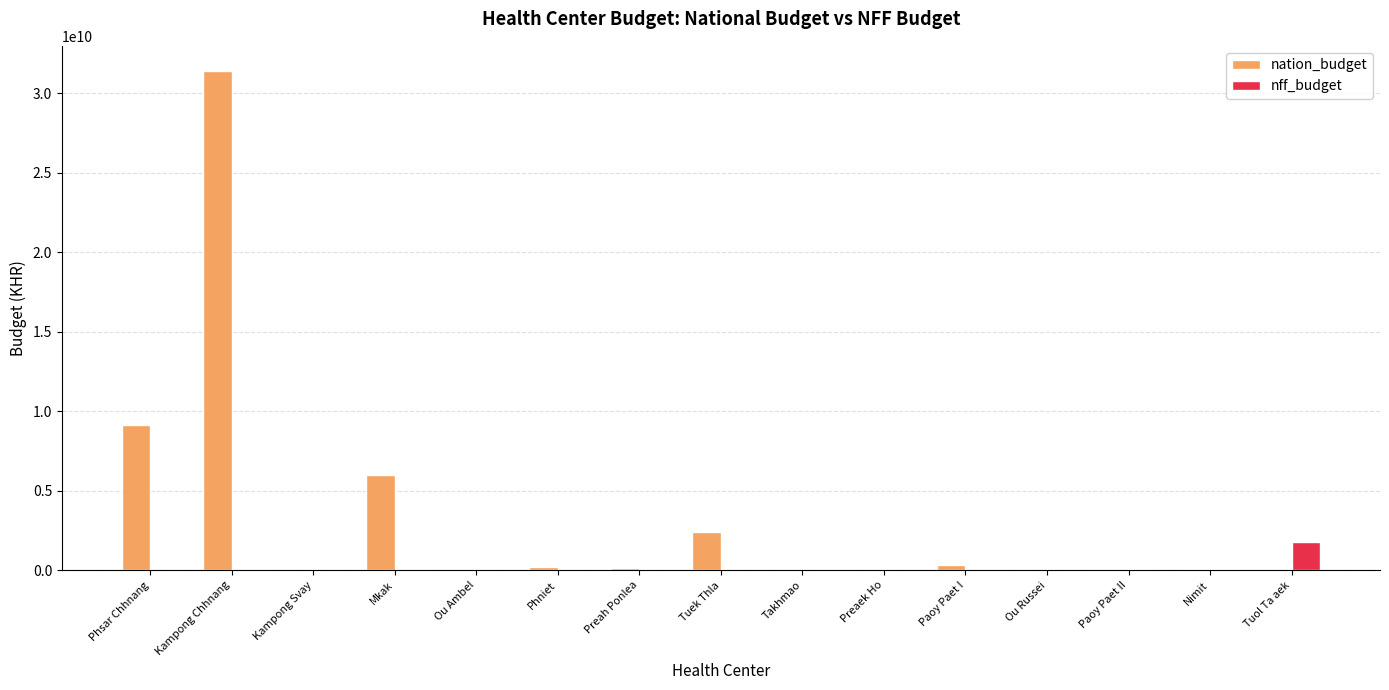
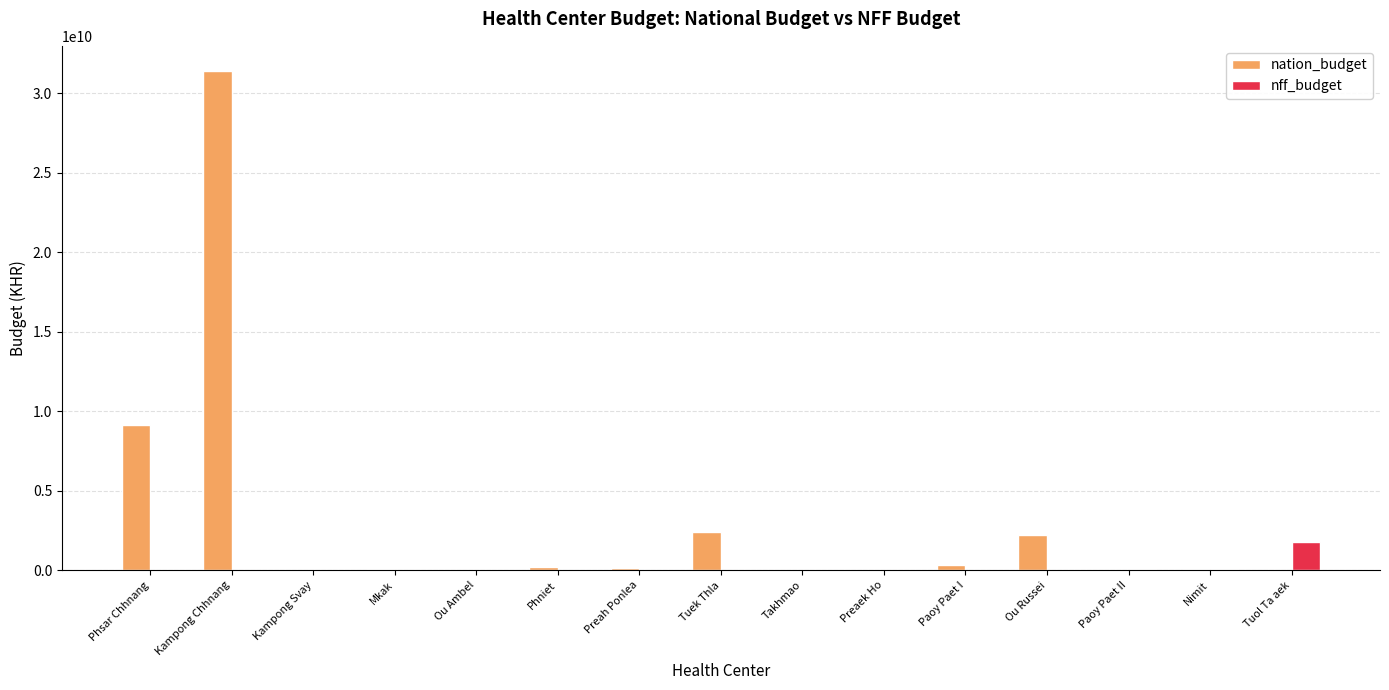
  {
    "nation_budget": {
      "Phsar Chhnang": 9100000000,
      "Kampong Chhnang": 31400000000,
-     "Mkak": 6000000000,
+     "Mkak": 100000000,
      "Phniet": 200000000,
      "Preah Ponlea": 200000000,
      "Tuek Thla": 2400000000,
      "Paoy Paet I": 300000000,
-     "Ou Russei": 0
+     "Ou Russei": 2200000000
    },
    "nff_budget": {
      "Tuol Ta aek": 1800000000
    }
  }
